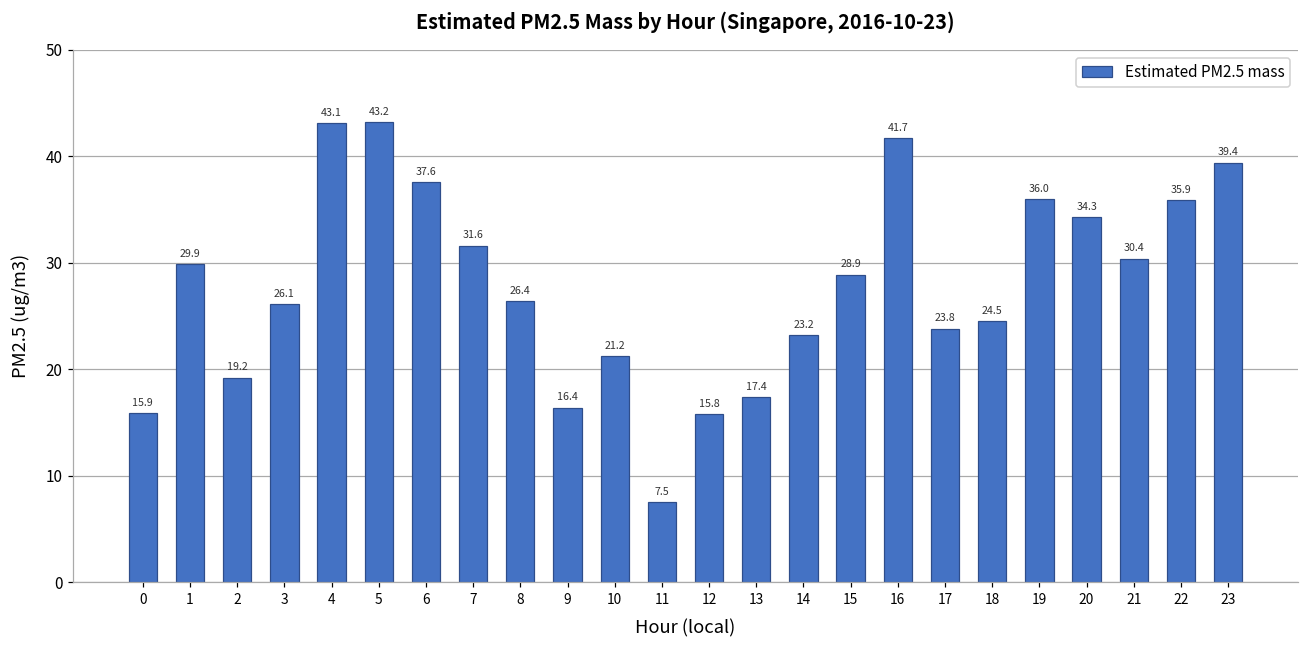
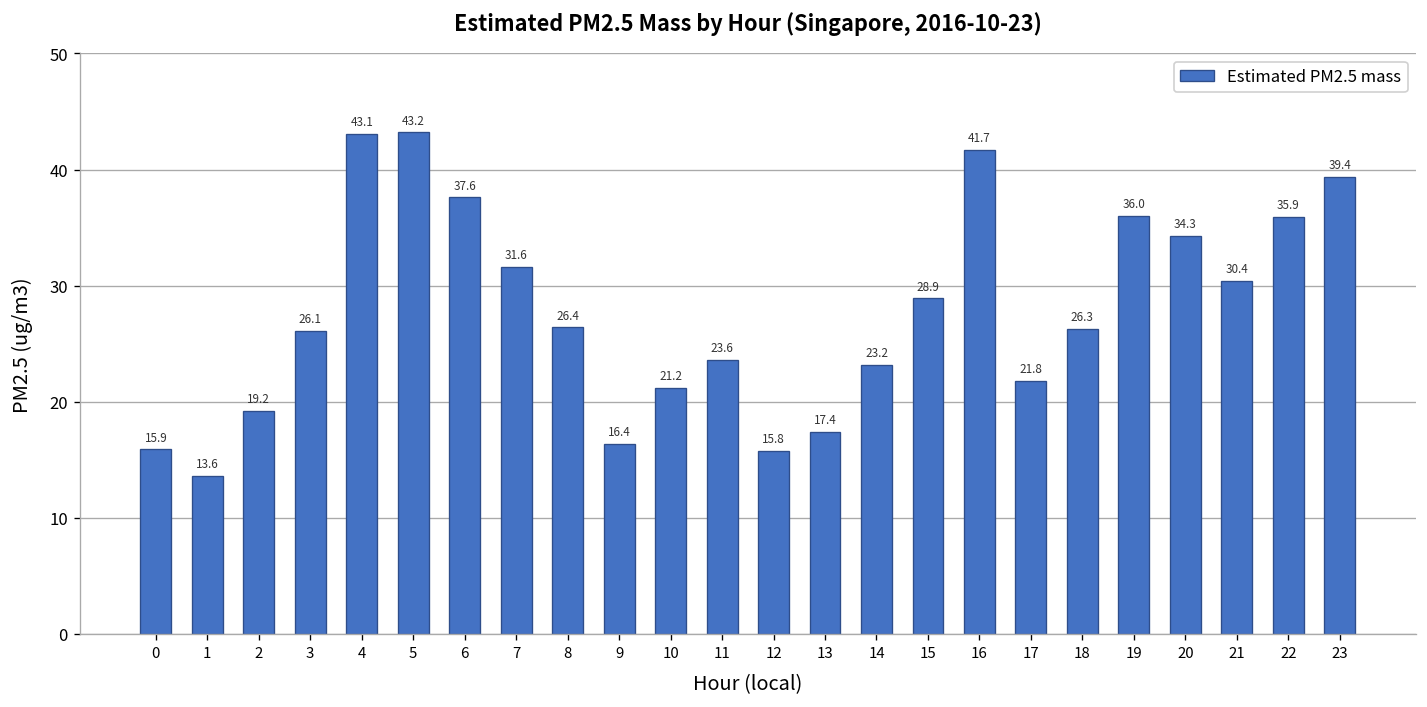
  {
    "0": 15.9,
-   "1": 29.9,
+   "1": 13.6,
    "2": 19.2,
    "3": 26.1,
    "4": 43.1,
    "5": 43.2,
    "6": 37.6,
    "7": 31.6,
    "8": 26.4,
    "9": 16.4,
    "10": 21.2,
-   "11": 7.5,
+   "11": 23.6,
    "12": 15.8,
    "13": 17.4,
    "14": 23.2,
    "15": 28.9,
    "16": 41.7,
-   "17": 23.8,
-   "18": 24.5,
+   "17": 21.8,
+   "18": 26.3,
    "19": 36.0,
    "20": 34.3,
    "21": 30.4,
    "22": 35.9,
    "23": 39.4
  }
